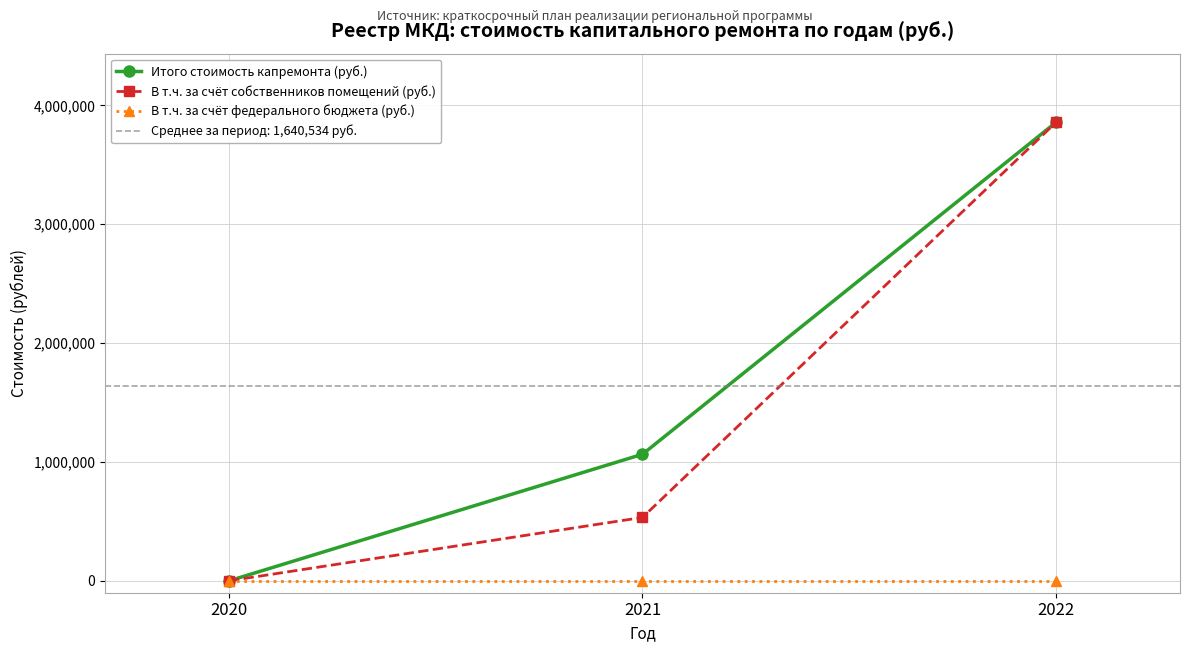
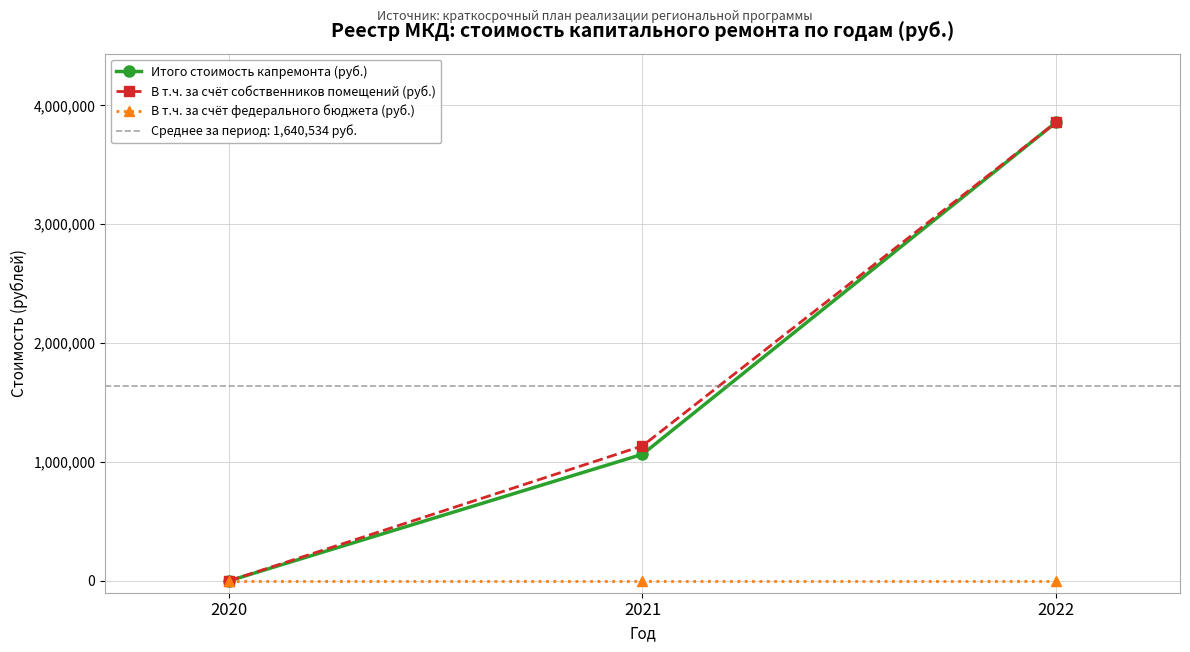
  {
    "Итого стоимость капремонта (руб.)": {
      "2021": "1,060,000"
    },
    "В т.ч. за счёт собственников помещений (руб.)": {
-     "2021": "530,000"
+     "2021": "1,140,000"
    },
    "В т.ч. за счёт федерального бюджета (руб.)": {
      "2021": "0",
      "2022": "0"
    }
  }
